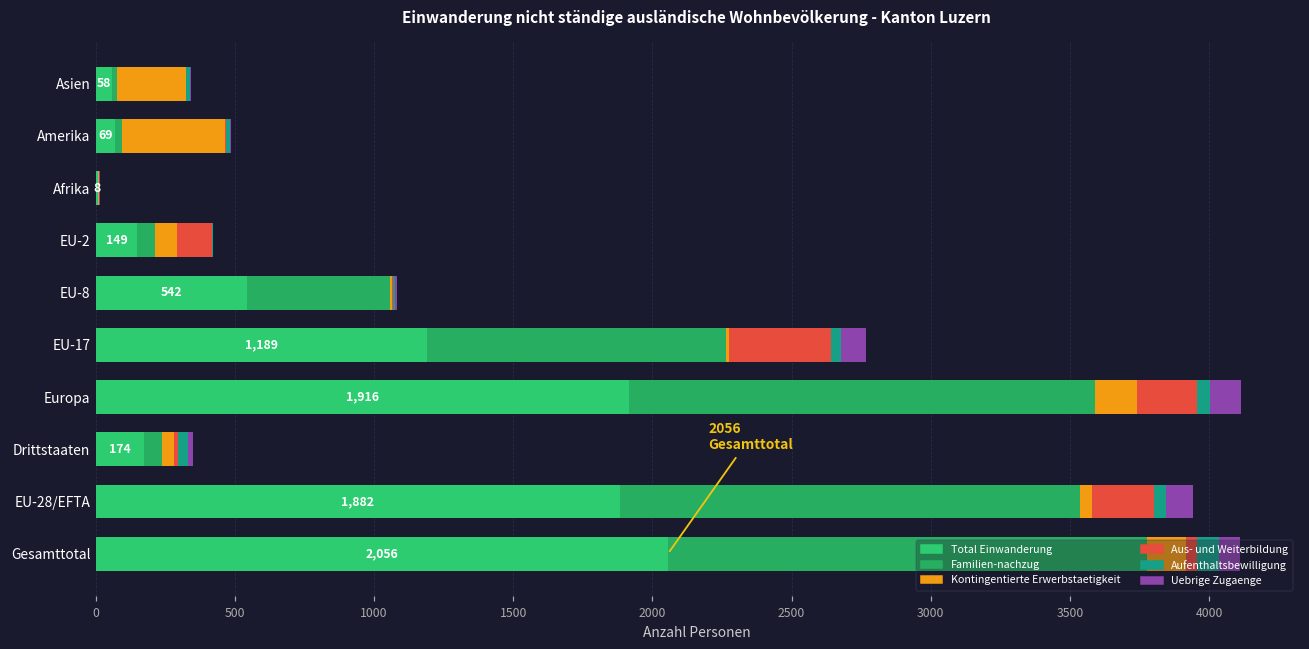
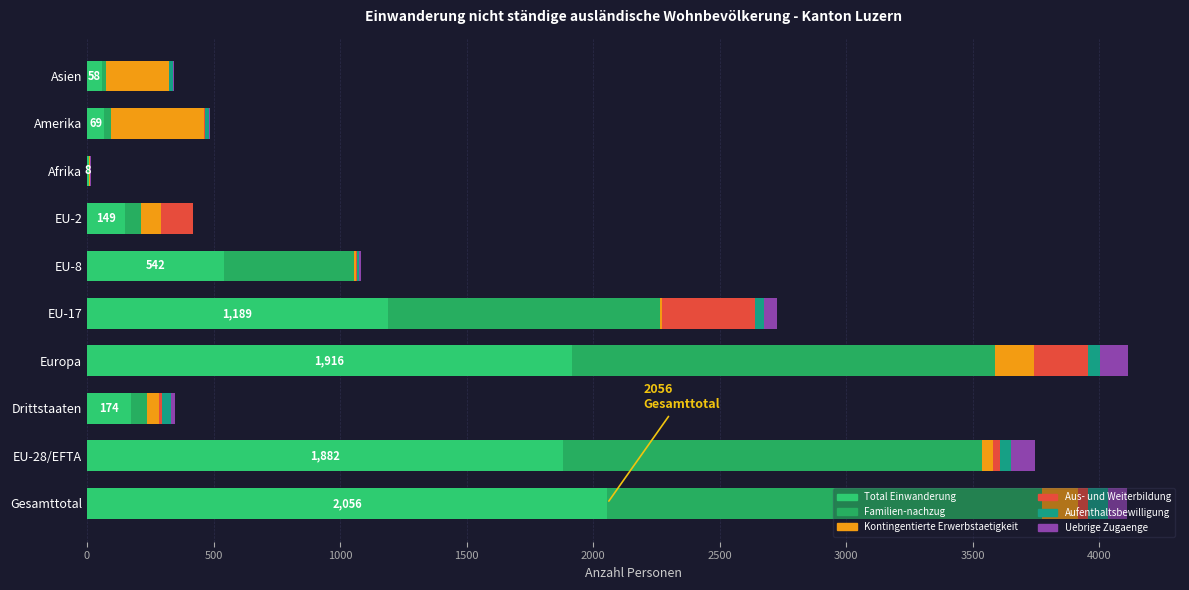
  {
    "Kontingentierte Erwerbstaetigkeit": {
      "Asien": 250,
      "Amerika": 370,
      "EU-2": 80,
      "Europa": 150,
      "Drittstaaten": 50,
      "EU-28/EFTA": 40
    },
    "Aus- und Weiterbildung": {
      "Asien": 0,
      "EU-2": 130,
      "EU-17": 370,
      "Europa": 220,
      "Drittstaaten": 10,
-     "EU-28/EFTA": 220
+     "EU-28/EFTA": 30
    },
    "Uebrige Zugaenge": {
      "EU-2": 0,
      "EU-8": 10,
-     "EU-17": 90,
+     "EU-17": 50,
      "Europa": 110,
      "Drittstaaten": 20,
      "EU-28/EFTA": 100
    }
  }
